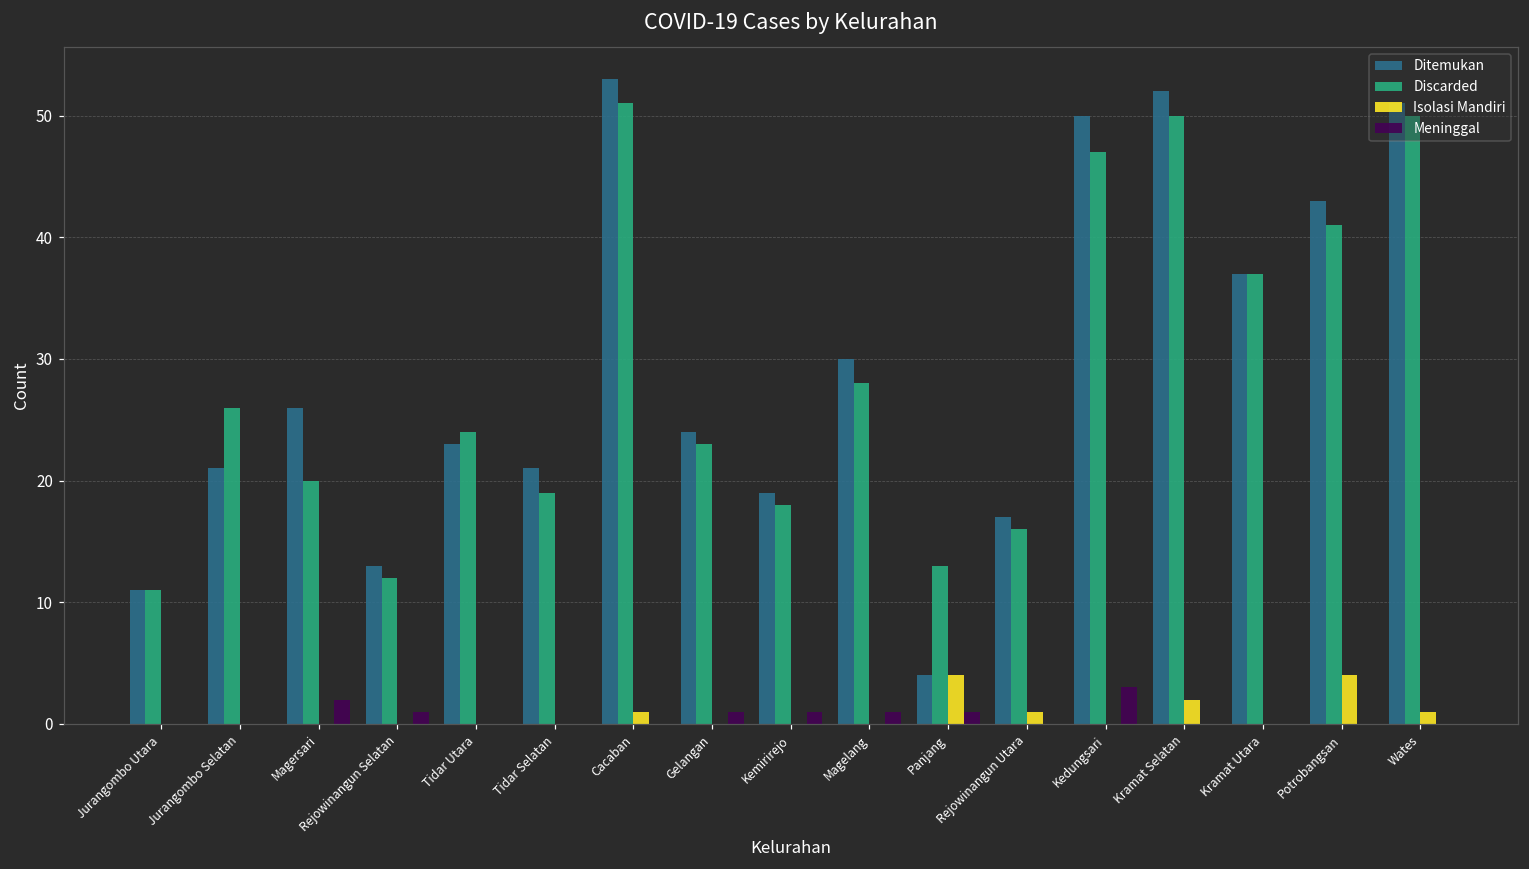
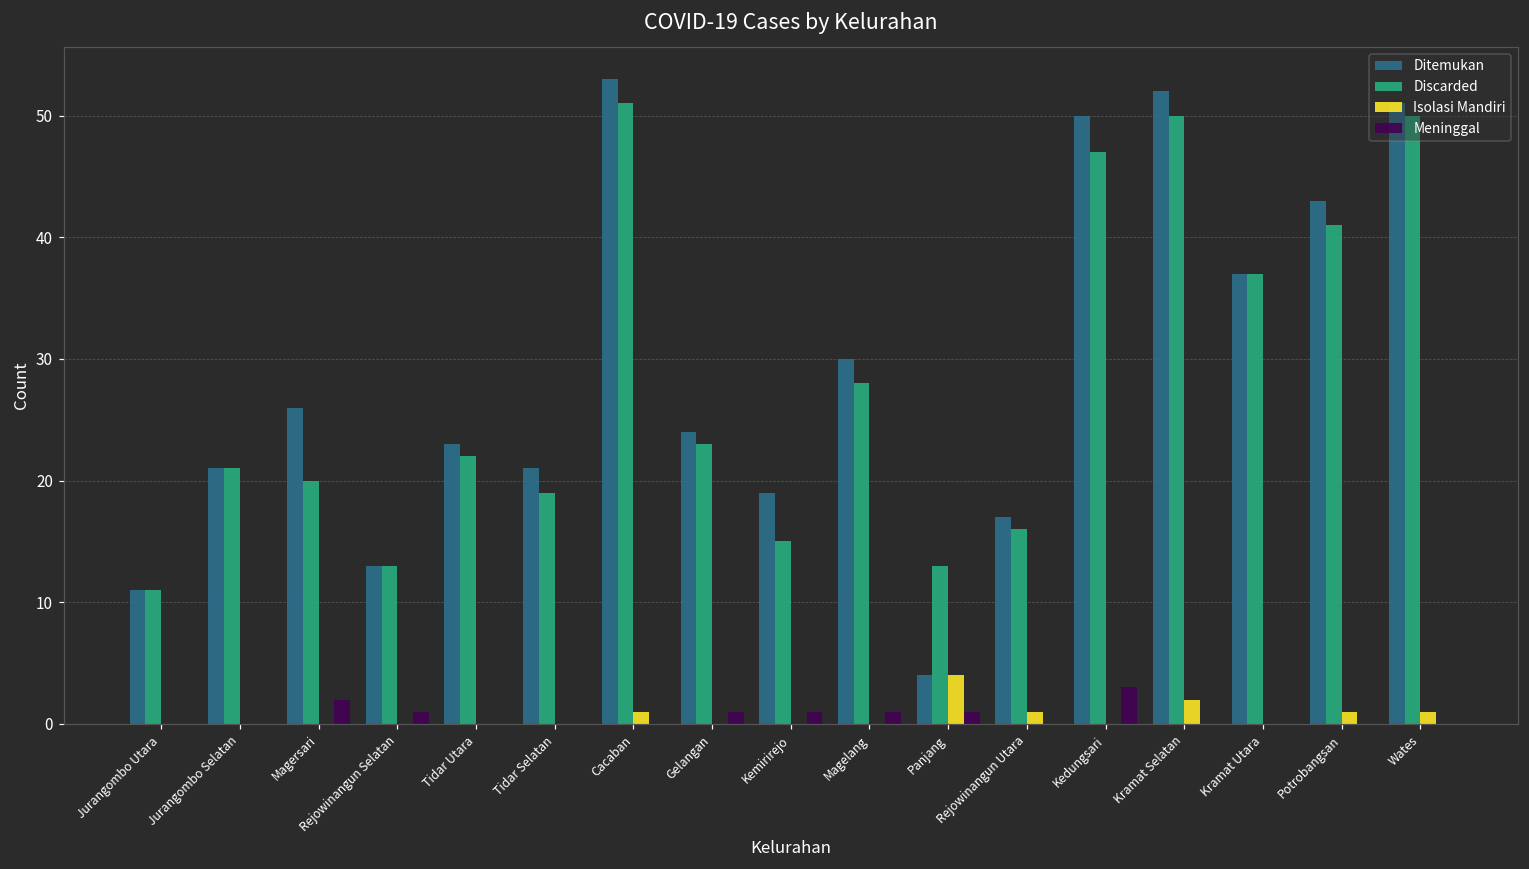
  {
    "Ditemukan": {
      "Jurangombo Utara": 11,
      "Jurangombo Selatan": 21,
      "Magersari": 26,
      "Rejowinangun Selatan": 13,
      "Tidar Utara": 23,
      "Tidar Selatan": 21,
      "Cacaban": 53,
      "Gelangan": 24,
      "Kemirirejo": 19,
      "Magelang": 30,
      "Panjang": 4,
      "Rejowinangun Utara": 17,
      "Kedungsari": 50,
      "Kramat Selatan": 52,
      "Kramat Utara": 37,
      "Potrobangsan": 43
    },
    "Discarded": {
      "Jurangombo Utara": 11,
-     "Jurangombo Selatan": 26,
+     "Jurangombo Selatan": 21,
      "Magersari": 20,
-     "Rejowinangun Selatan": 12,
-     "Tidar Utara": 24,
+     "Rejowinangun Selatan": 13,
+     "Tidar Utara": 22,
      "Tidar Selatan": 19,
      "Cacaban": 51,
      "Gelangan": 23,
-     "Kemirirejo": 18,
+     "Kemirirejo": 15,
      "Magelang": 28,
      "Panjang": 13,
      "Rejowinangun Utara": 16,
      "Kedungsari": 47,
      "Kramat Selatan": 50,
      "Kramat Utara": 37,
      "Potrobangsan": 41
    },
    "Isolasi Mandiri": {
      "Jurangombo Utara": 0,
      "Jurangombo Selatan": 0,
      "Magersari": 0,
      "Rejowinangun Selatan": 0,
      "Tidar Utara": 0,
      "Tidar Selatan": 0,
      "Cacaban": 1,
      "Gelangan": 0,
      "Kemirirejo": 0,
      "Magelang": 0,
      "Panjang": 4,
      "Rejowinangun Utara": 1,
      "Kedungsari": 0,
      "Kramat Selatan": 2,
      "Kramat Utara": 0,
-     "Potrobangsan": 4,
+     "Potrobangsan": 1,
      "Wates": 1
    },
    "Meninggal": {
      "Jurangombo Utara": 0,
      "Jurangombo Selatan": 0,
      "Magersari": 2,
      "Rejowinangun Selatan": 1,
      "Tidar Utara": 0,
      "Tidar Selatan": 0,
      "Cacaban": 0,
      "Gelangan": 1,
      "Kemirirejo": 1,
      "Magelang": 1,
      "Panjang": 1,
      "Rejowinangun Utara": 0,
      "Kedungsari": 3,
      "Kramat Selatan": 0,
      "Kramat Utara": 0,
      "Potrobangsan": 0,
      "Wates": 0
    }
  }
